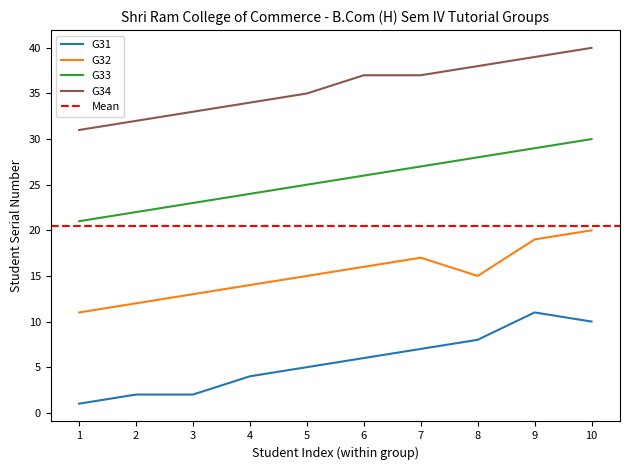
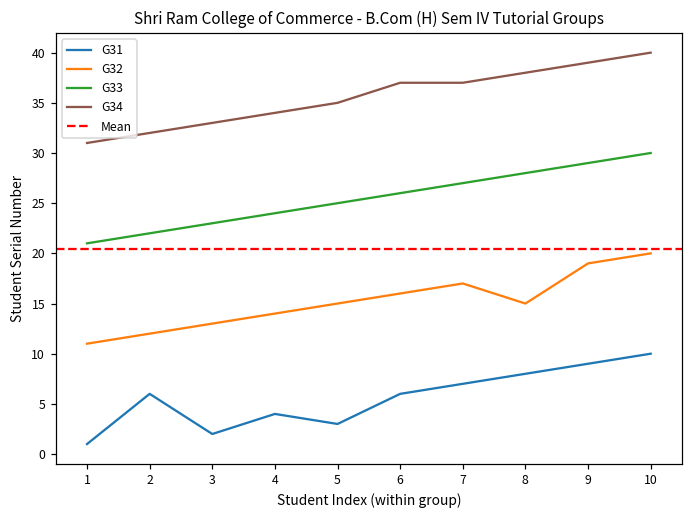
  {
    "G31": {
      "1": 1,
-     "2": 2,
+     "2": 6,
      "3": 2,
      "4": 4,
-     "5": 5,
+     "5": 3,
      "6": 6,
      "7": 7,
      "8": 8,
-     "9": 11,
+     "9": 9,
      "10": 10
    },
    "G32": {
      "1": 11,
      "2": 12,
      "3": 13,
      "4": 14,
      "5": 15,
      "6": 16,
      "7": 17,
      "8": 15,
      "9": 19,
      "10": 20
    },
    "G33": {
      "1": 21,
      "2": 22,
      "3": 23,
      "4": 24,
      "5": 25,
      "6": 26,
      "7": 27,
      "8": 28,
      "9": 29,
      "10": 30
    },
    "G34": {
      "1": 31,
      "2": 32,
      "3": 33,
      "4": 34,
      "5": 35,
      "6": 37,
      "7": 37,
      "8": 38,
      "9": 39,
      "10": 40
    }
  }
